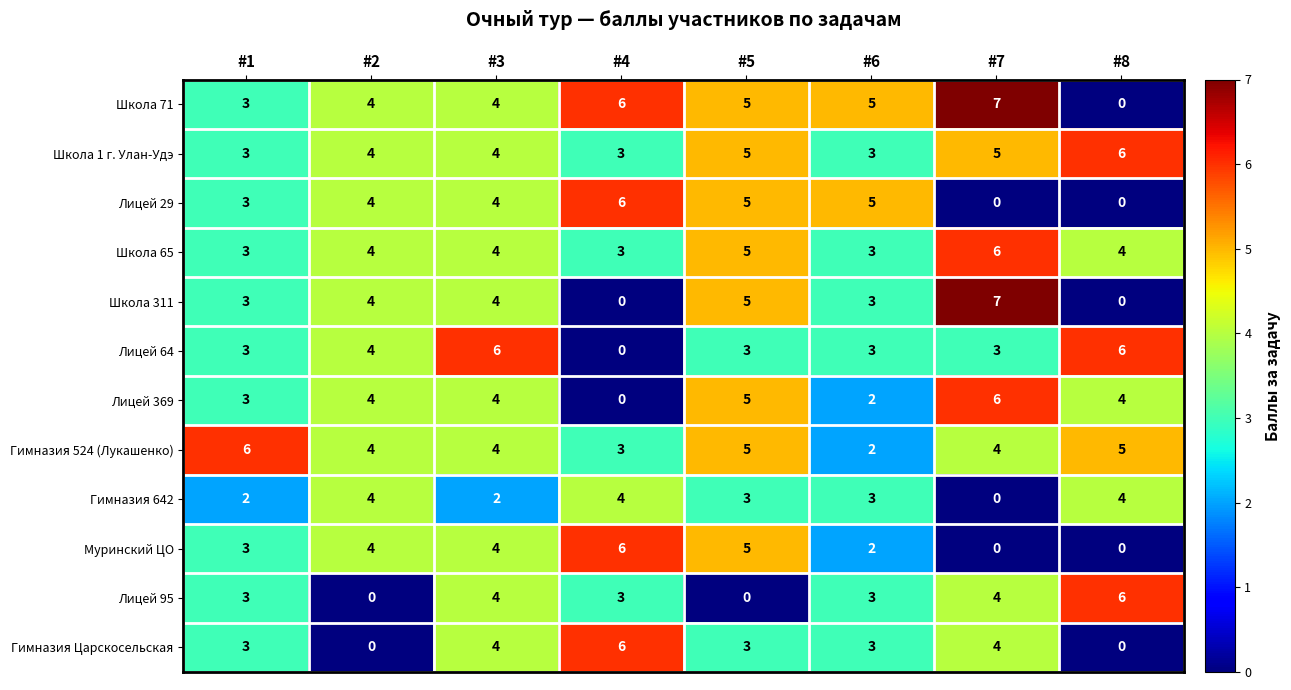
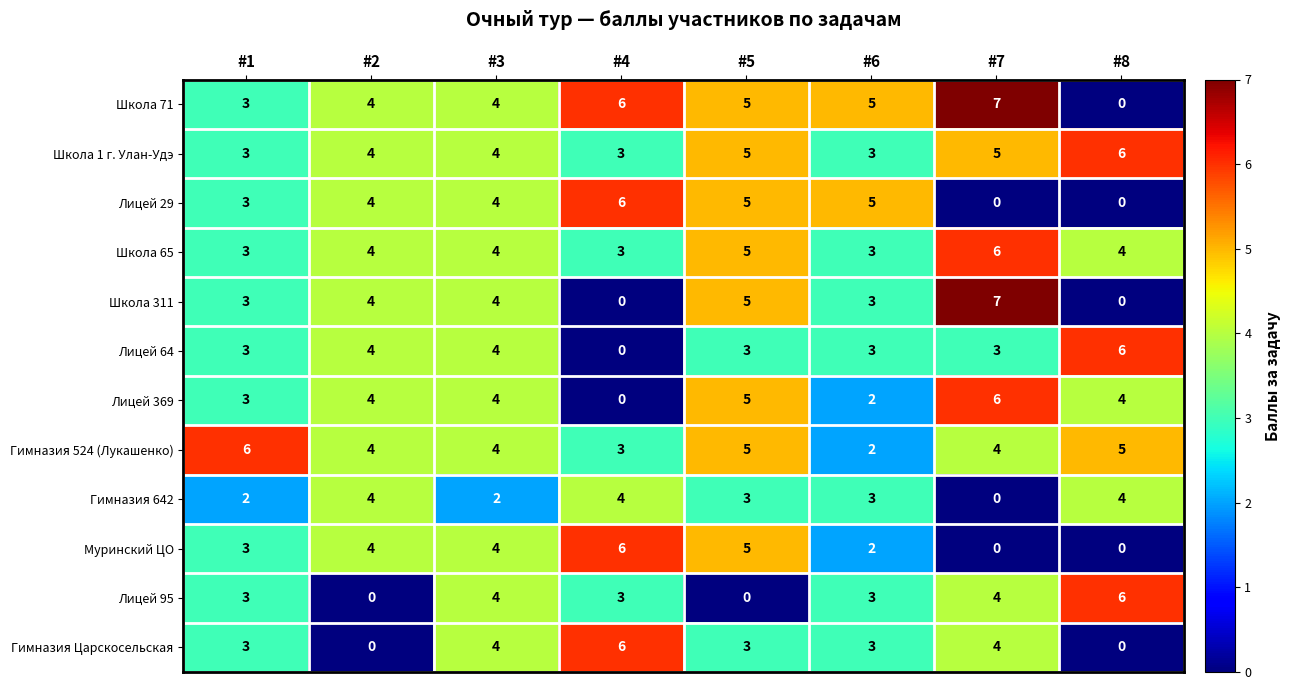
  {
    "Школа 71": {
      "#1": 3,
      "#2": 4,
      "#3": 4,
      "#4": 6,
      "#5": 5,
      "#6": 5,
      "#7": 7,
      "#8": 0
    },
    "Школа 1 г. Улан-Удэ": {
      "#1": 3,
      "#2": 4,
      "#3": 4,
      "#4": 3,
      "#5": 5,
      "#6": 3,
      "#7": 5,
      "#8": 6
    },
    "Лицей 29": {
      "#1": 3,
      "#2": 4,
      "#3": 4,
      "#4": 6,
      "#5": 5,
      "#6": 5,
      "#7": 0,
      "#8": 0
    },
    "Школа 65": {
      "#1": 3,
      "#2": 4,
      "#3": 4,
      "#4": 3,
      "#5": 5,
      "#6": 3,
      "#7": 6,
      "#8": 4
    },
    "Школа 311": {
      "#1": 3,
      "#2": 4,
      "#3": 4,
      "#4": 0,
      "#5": 5,
      "#6": 3,
      "#7": 7,
      "#8": 0
    },
    "Лицей 64": {
      "#1": 3,
      "#2": 4,
-     "#3": 6,
+     "#3": 4,
      "#4": 0,
      "#5": 3,
      "#6": 3,
      "#7": 3,
      "#8": 6
    },
    "Лицей 369": {
      "#1": 3,
      "#2": 4,
      "#3": 4,
      "#4": 0,
      "#5": 5,
      "#6": 2,
      "#7": 6,
      "#8": 4
    },
    "Гимназия 524 (Лукашенко)": {
      "#1": 6,
      "#2": 4,
      "#3": 4,
      "#4": 3,
      "#5": 5,
      "#6": 2,
      "#7": 4,
      "#8": 5
    },
    "Гимназия 642": {
      "#1": 2,
      "#2": 4,
      "#3": 2,
      "#4": 4,
      "#5": 3,
      "#6": 3,
      "#7": 0,
      "#8": 4
    },
    "Муринский ЦО": {
      "#1": 3,
      "#2": 4,
      "#3": 4,
      "#4": 6,
      "#5": 5,
      "#6": 2,
      "#7": 0,
      "#8": 0
    },
    "Лицей 95": {
      "#1": 3,
      "#2": 0,
      "#3": 4,
      "#4": 3,
      "#5": 0,
      "#6": 3,
      "#7": 4,
      "#8": 6
    },
    "Гимназия Царскосельская": {
      "#1": 3,
      "#2": 0,
      "#3": 4,
      "#4": 6,
      "#5": 3,
      "#6": 3,
      "#7": 4,
      "#8": 0
    }
  }
